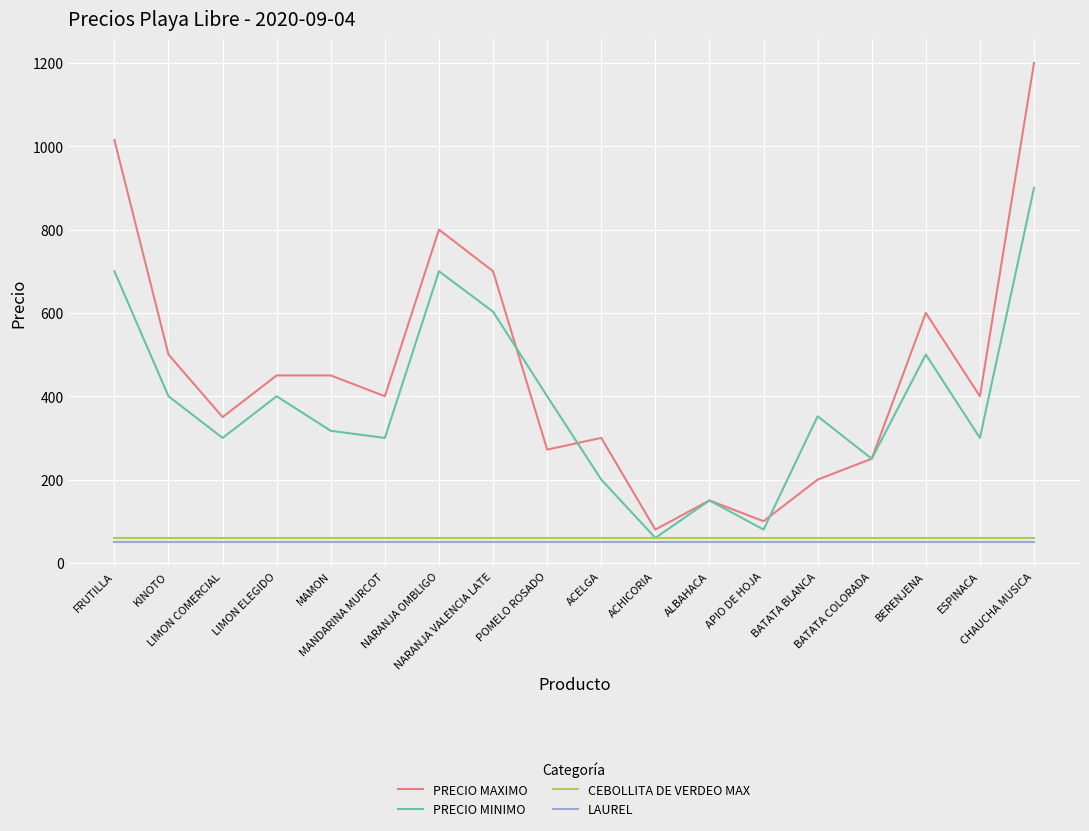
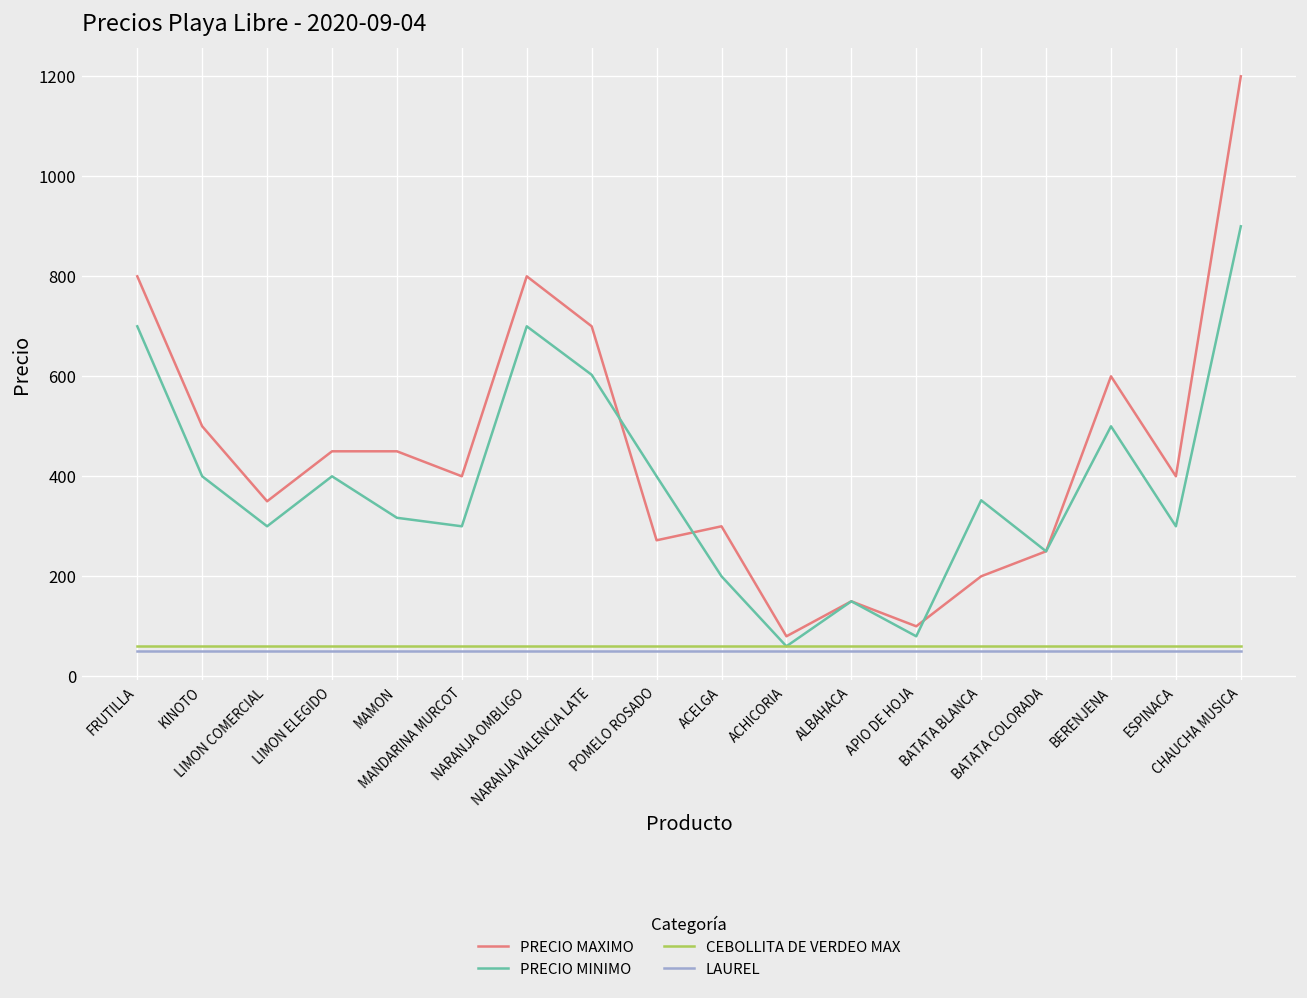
  {
    "PRECIO MAXIMO": {
-     "FRUTILLA": 1020,
+     "FRUTILLA": 800,
      "KINOTO": 500,
      "LIMON COMERCIAL": 350,
      "LIMON ELEGIDO": 450,
      "MAMON": 450,
      "MANDARINA MURCOT": 400,
      "NARANJA OMBLIGO": 800,
      "NARANJA VALENCIA LATE": 700,
      "POMELO ROSADO": 270,
      "ACELGA": 300,
      "ACHICORIA": 80,
      "APIO DE HOJA": 100,
      "BATATA BLANCA": 200,
      "BERENJENA": 600,
      "ESPINACA": 400,
      "CHAUCHA MUSICA": 1200
    },
    "PRECIO MINIMO": {
      "FRUTILLA": 700,
      "KINOTO": 400,
      "LIMON COMERCIAL": 300,
      "LIMON ELEGIDO": 400,
      "MAMON": 320,
      "MANDARINA MURCOT": 300,
      "NARANJA OMBLIGO": 700,
      "NARANJA VALENCIA LATE": 600,
      "POMELO ROSADO": 400,
      "ACELGA": 200,
      "APIO DE HOJA": 80,
      "BATATA BLANCA": 350,
      "BERENJENA": 500,
      "ESPINACA": 300,
      "CHAUCHA MUSICA": 900
    },
    "CEBOLLITA DE VERDEO MAX": {
      "FRUTILLA": 60,
      "KINOTO": 60,
      "LIMON COMERCIAL": 60,
      "LIMON ELEGIDO": 60,
      "MAMON": 60,
      "MANDARINA MURCOT": 60,
      "NARANJA OMBLIGO": 60,
      "NARANJA VALENCIA LATE": 60,
      "POMELO ROSADO": 60,
      "ACELGA": 60,
      "ALBAHACA": 60,
      "APIO DE HOJA": 60,
      "BATATA BLANCA": 60,
      "BATATA COLORADA": 60,
      "BERENJENA": 60,
      "ESPINACA": 60,
      "CHAUCHA MUSICA": 60
    },
    "LAUREL": {
      "FRUTILLA": 50,
      "KINOTO": 50,
      "LIMON COMERCIAL": 50,
      "LIMON ELEGIDO": 50,
      "MAMON": 50,
      "MANDARINA MURCOT": 50,
      "NARANJA OMBLIGO": 50,
      "NARANJA VALENCIA LATE": 50,
      "POMELO ROSADO": 50,
      "ACELGA": 50,
      "ACHICORIA": 50,
      "ALBAHACA": 50,
      "APIO DE HOJA": 50,
      "BATATA BLANCA": 50,
      "BATATA COLORADA": 50,
      "BERENJENA": 50,
      "ESPINACA": 50,
      "CHAUCHA MUSICA": 50
    }
  }
